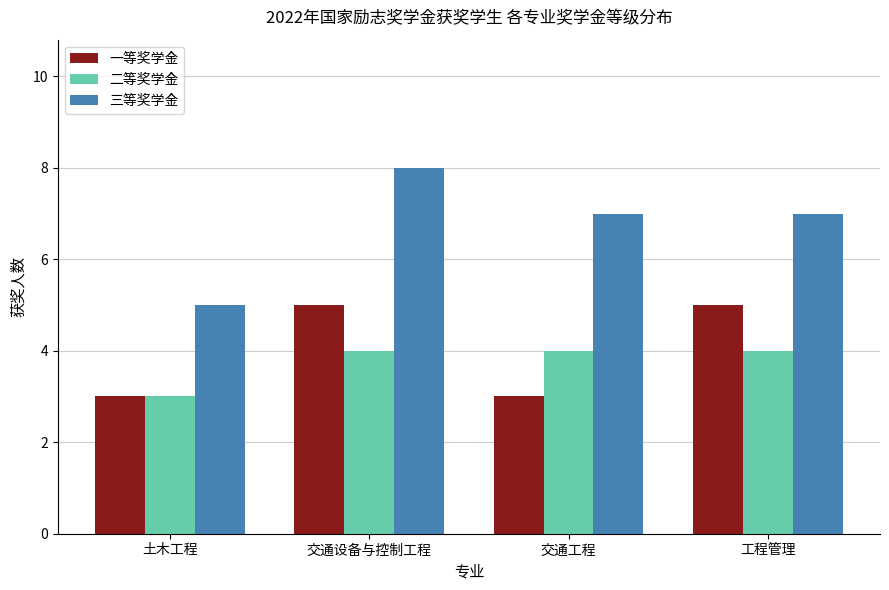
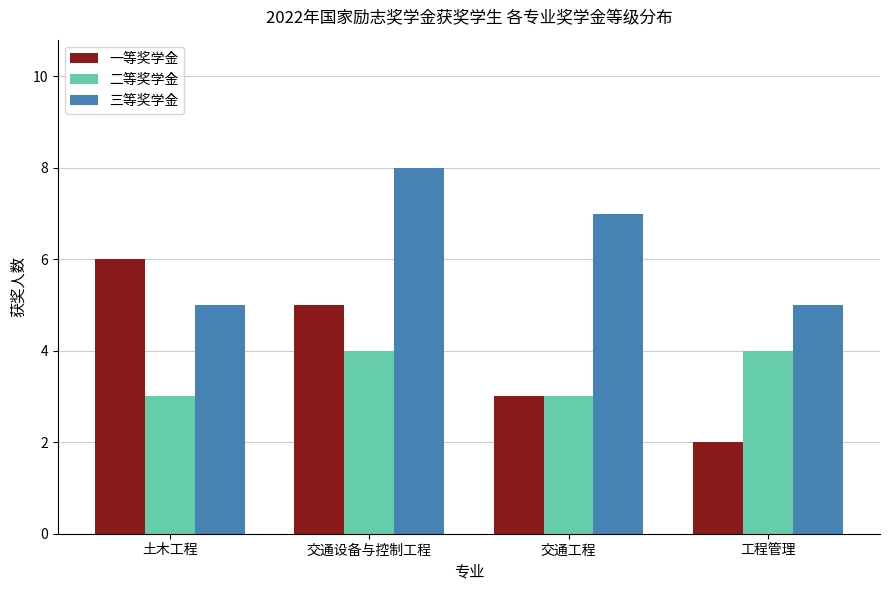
  {
    "一等奖学金": {
-     "土木工程": 3,
+     "土木工程": 6,
      "交通设备与控制工程": 5,
      "交通工程": 3,
-     "工程管理": 5
+     "工程管理": 2
    },
    "二等奖学金": {
      "土木工程": 3,
      "交通设备与控制工程": 4,
-     "交通工程": 4,
+     "交通工程": 3,
      "工程管理": 4
    },
    "三等奖学金": {
      "土木工程": 5,
      "交通设备与控制工程": 8,
      "交通工程": 7,
-     "工程管理": 7
+     "工程管理": 5
    }
  }
